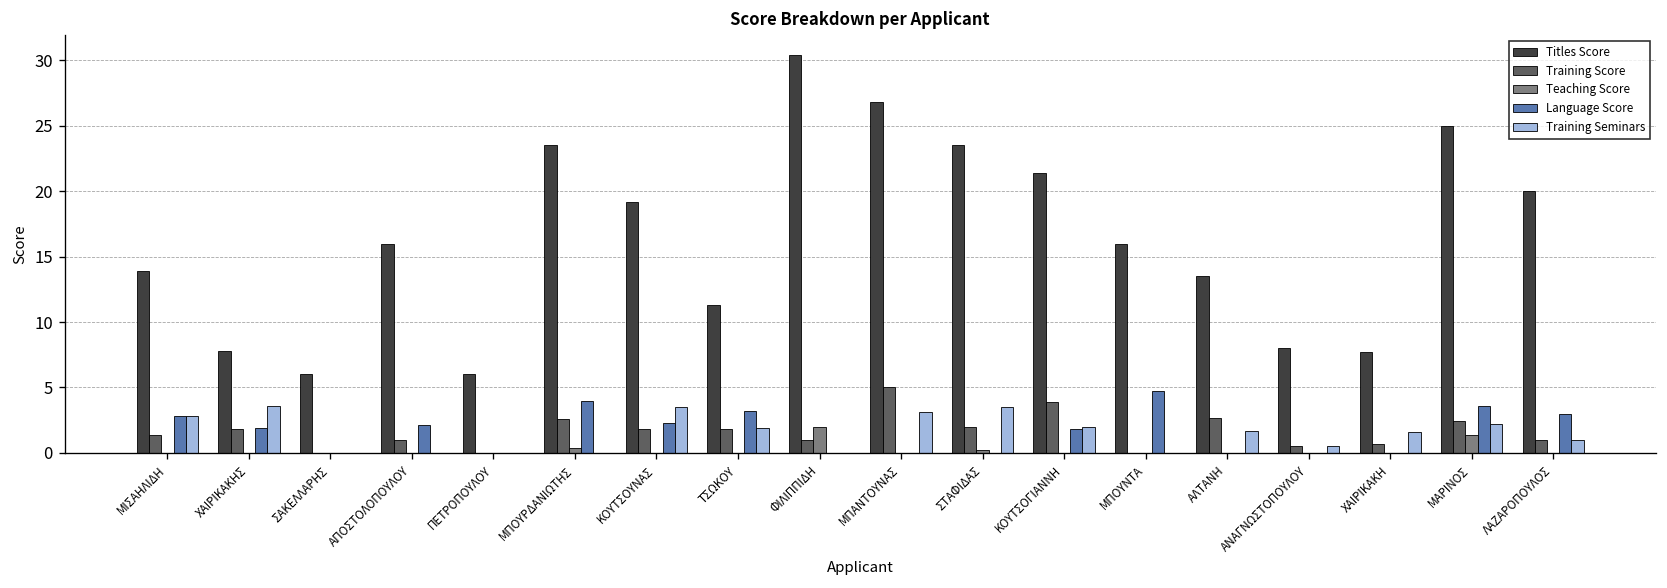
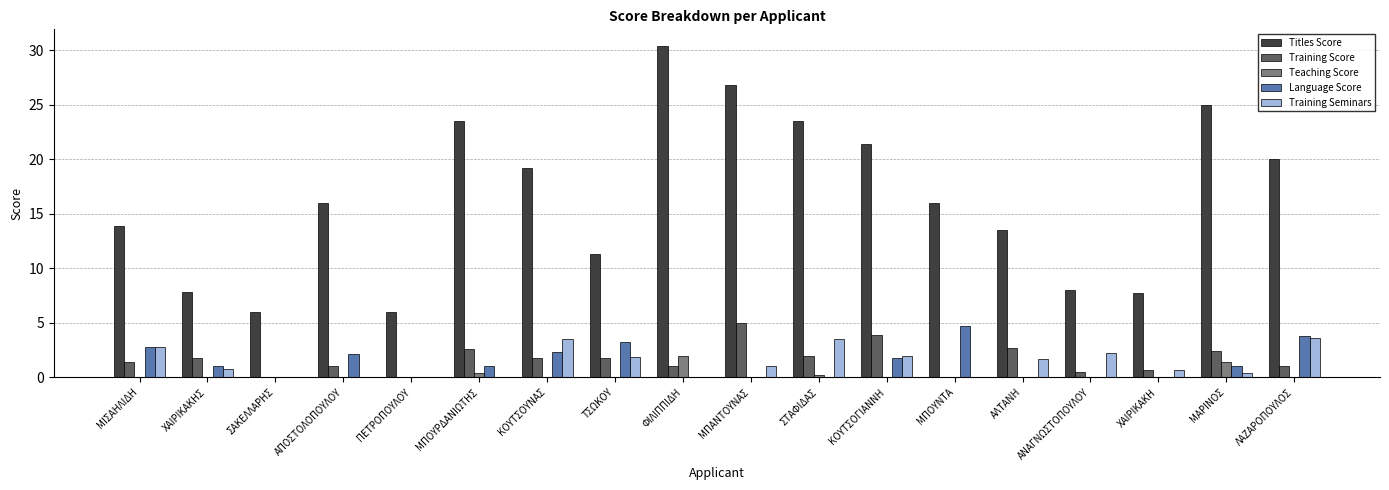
  {
    "Language Score": {
      "ΜΙΣΑΗΛΙΔΗ": 2.8,
-     "ΧΑΙΡΙΚΑΚΗΣ": 1.9,
+     "ΧΑΙΡΙΚΑΚΗΣ": 1.0,
      "ΣΑΚΕΛΛΑΡΗΣ": 0.0,
      "ΑΠΟΣΤΟΛΟΠΟΥΛΟΥ": 2.1,
      "ΠΕΤΡΟΠΟΥΛΟΥ": 0.0,
-     "ΜΠΟΥΡΔΑΝΙΩΤΗΣ": 4,
+     "ΜΠΟΥΡΔΑΝΙΩΤΗΣ": 1,
      "ΚΟΥΤΣΟΥΝΑΣ": 2.3,
      "ΤΣΩΚΟΥ": 3.2,
      "ΦΙΛΙΠΠΙΔΗ": 0.0,
      "ΜΠΑΝΤΟΥΝΑΣ": 0.0,
      "ΣΤΑΦΙΔΑΣ": 0.0,
      "ΚΟΥΤΣΟΓΙΑΝΝΗ": 1.8,
      "ΜΠΟΥΝΤΑ": 4.7,
      "ΑΛΤΑΝΗ": 0.0,
      "ΑΝΑΓΝΩΣΤΟΠΟΥΛΟΥ": 0.0,
      "ΧΑΙΡΙΚΑΚΗ": 0.0,
-     "ΜΑΡΙΝΟΣ": 3.6,
-     "ΛΑΖΑΡΟΠΟΥΛΟΣ": 3.0
+     "ΜΑΡΙΝΟΣ": 1.0,
+     "ΛΑΖΑΡΟΠΟΥΛΟΣ": 3.8
    },
    "Training Seminars": {
      "ΜΙΣΑΗΛΙΔΗ": 2.8,
-     "ΧΑΙΡΙΚΑΚΗΣ": 3.6,
+     "ΧΑΙΡΙΚΑΚΗΣ": 0.8,
      "ΣΑΚΕΛΛΑΡΗΣ": 0.0,
      "ΑΠΟΣΤΟΛΟΠΟΥΛΟΥ": 0.0,
      "ΠΕΤΡΟΠΟΥΛΟΥ": 0.0,
      "ΜΠΟΥΡΔΑΝΙΩΤΗΣ": 0.0,
      "ΚΟΥΤΣΟΥΝΑΣ": 3.5,
      "ΤΣΩΚΟΥ": 1.9,
      "ΦΙΛΙΠΠΙΔΗ": 0.0,
-     "ΜΠΑΝΤΟΥΝΑΣ": 3.1,
+     "ΜΠΑΝΤΟΥΝΑΣ": 1.0,
      "ΣΤΑΦΙΔΑΣ": 3.5,
      "ΚΟΥΤΣΟΓΙΑΝΝΗ": 2.0,
      "ΜΠΟΥΝΤΑ": 0.0,
      "ΑΛΤΑΝΗ": 1.7,
-     "ΑΝΑΓΝΩΣΤΟΠΟΥΛΟΥ": 0.5,
-     "ΧΑΙΡΙΚΑΚΗ": 1.6,
-     "ΜΑΡΙΝΟΣ": 2.2,
-     "ΛΑΖΑΡΟΠΟΥΛΟΣ": 1.0
+     "ΑΝΑΓΝΩΣΤΟΠΟΥΛΟΥ": 2.2,
+     "ΧΑΙΡΙΚΑΚΗ": 0.7,
+     "ΜΑΡΙΝΟΣ": 0.4,
+     "ΛΑΖΑΡΟΠΟΥΛΟΣ": 3.6
    }
  }
